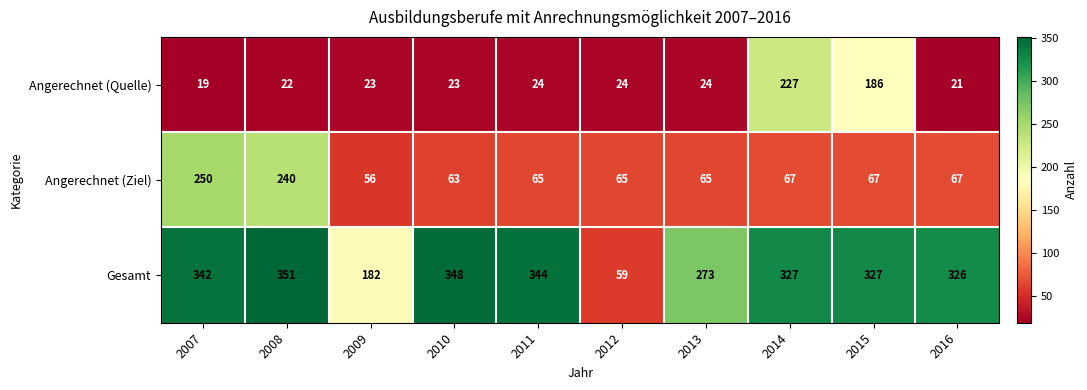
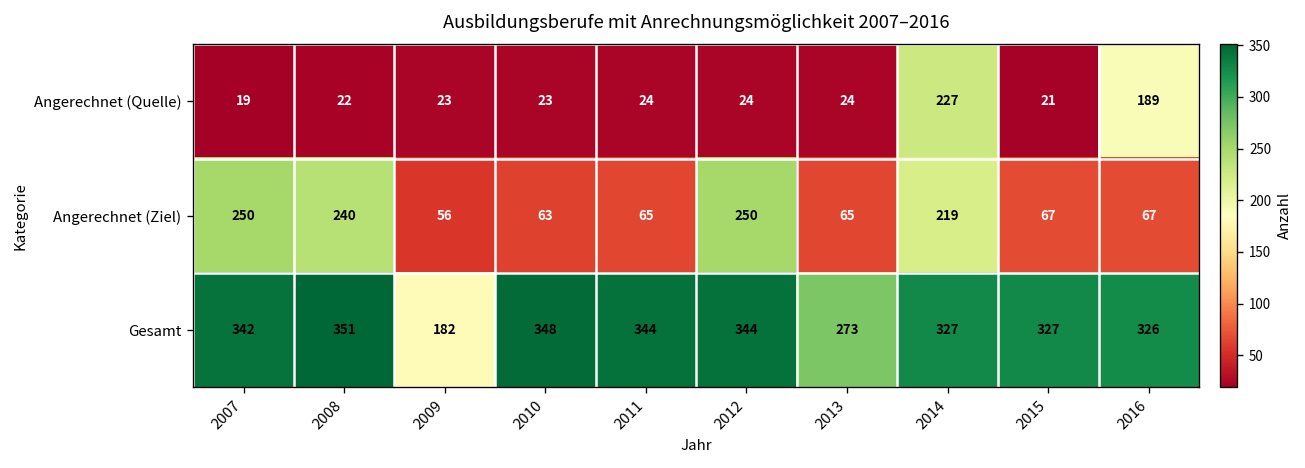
  {
    "Angerechnet (Quelle)": {
      "2007": 19,
      "2008": 22,
      "2009": 23,
      "2010": 23,
      "2011": 24,
      "2012": 24,
      "2013": 24,
      "2014": 227,
-     "2015": 186,
-     "2016": 21
+     "2015": 21,
+     "2016": 189
    },
    "Angerechnet (Ziel)": {
      "2007": 250,
      "2008": 240,
      "2009": 56,
      "2010": 63,
      "2011": 65,
-     "2012": 65,
+     "2012": 250,
      "2013": 65,
-     "2014": 67,
+     "2014": 219,
      "2015": 67,
      "2016": 67
    },
    "Gesamt": {
      "2007": 342,
      "2008": 351,
      "2009": 182,
      "2010": 348,
      "2011": 344,
-     "2012": 59,
+     "2012": 344,
      "2013": 273,
      "2014": 327,
      "2015": 327,
      "2016": 326
    }
  }
